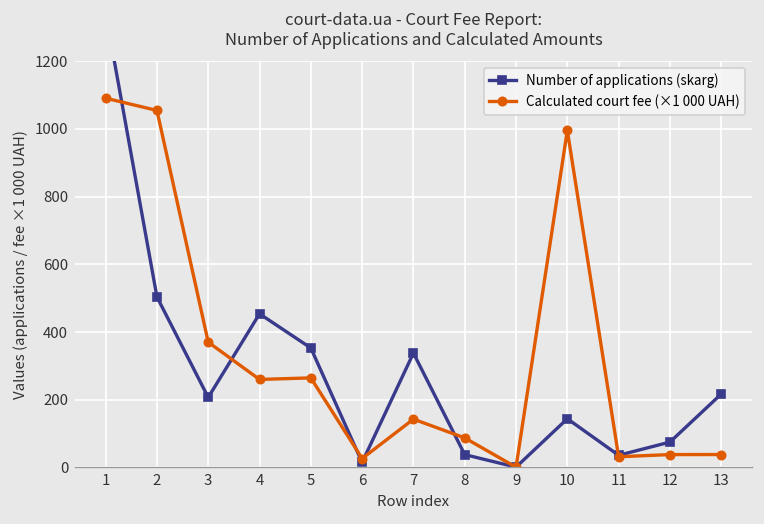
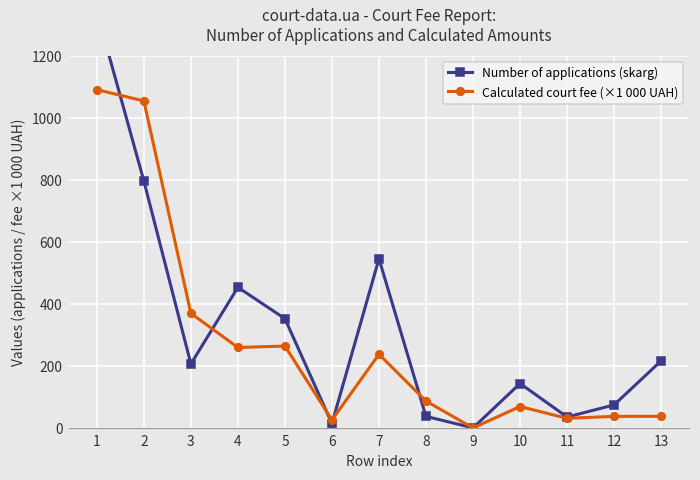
  {
    "Number of applications (skarg)": {
-     "2": 500,
+     "2": 800,
      "3": 210,
      "4": 450,
      "5": 350,
      "6": 20,
-     "7": 340,
+     "7": 550,
      "8": 40,
      "10": 140,
      "12": 80,
      "13": 220
    },
    "Calculated court fee (×1 000 UAH)": {
      "1": 1090,
      "2": 1050,
      "3": 370,
      "4": 260,
      "5": 260,
      "6": 30,
-     "7": 140,
+     "7": 240,
      "8": 90,
-     "10": 1000,
+     "10": 70,
      "12": 40,
      "13": 40
    }
  }
